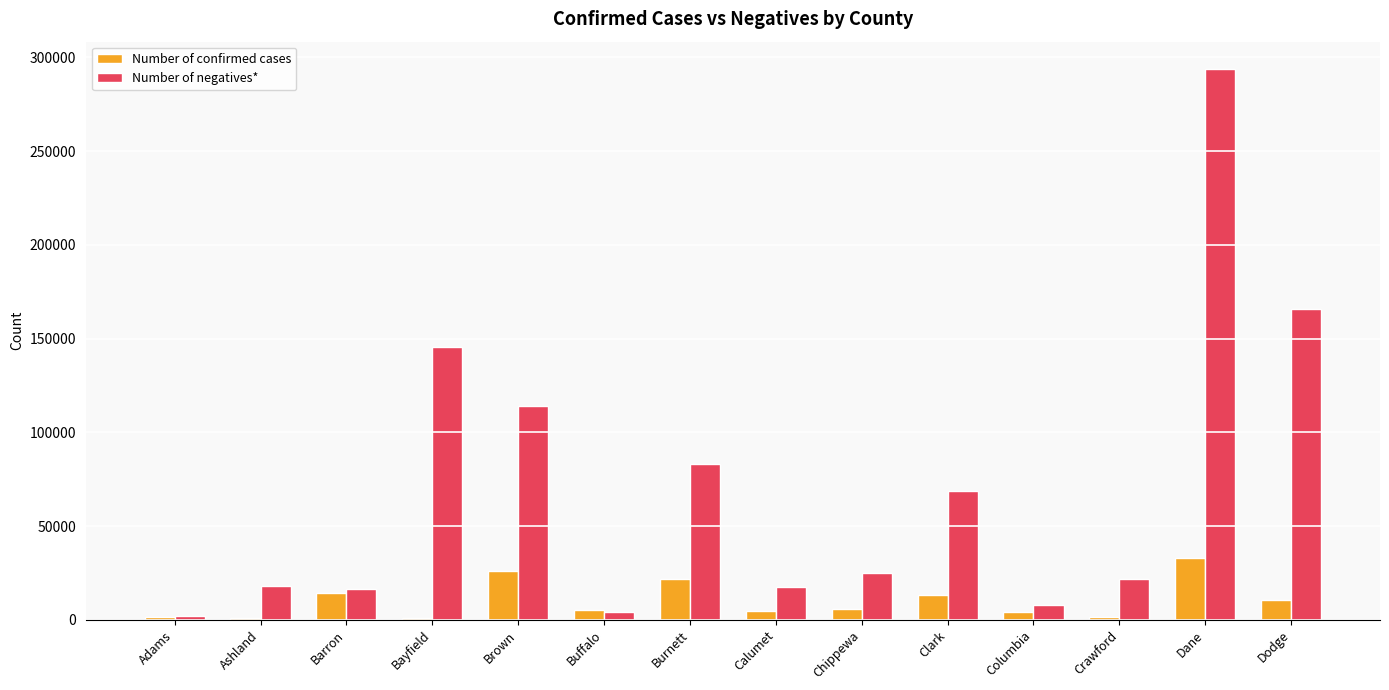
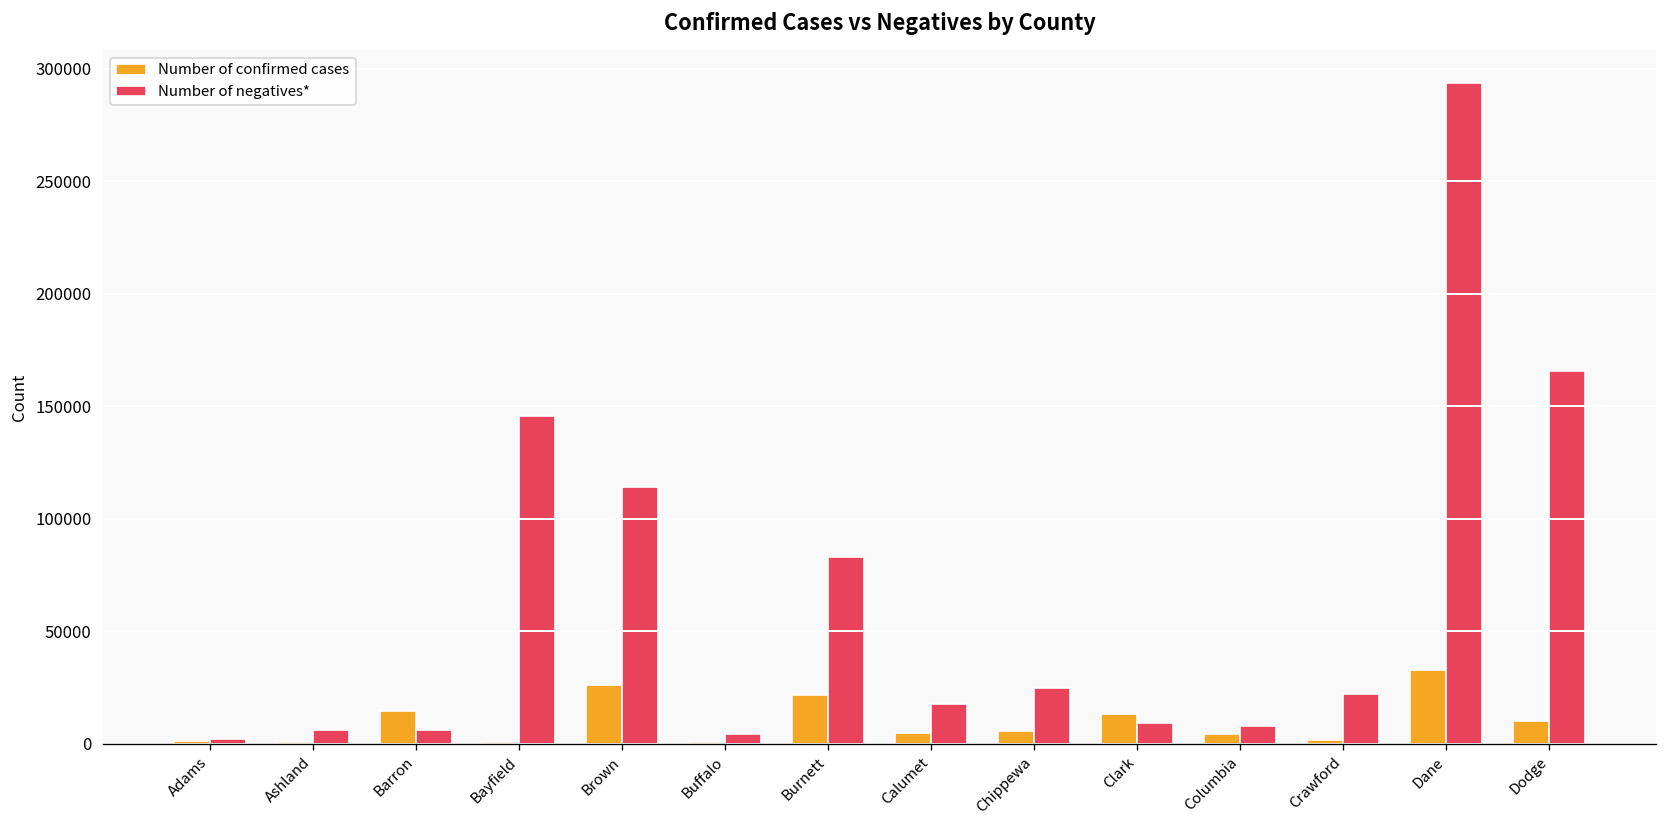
  {
    "Number of confirmed cases": {
      "Barron": 15000,
      "Brown": 26000,
-     "Buffalo": 5000,
+     "Buffalo": 1000,
      "Burnett": 22000,
      "Calumet": 5000,
      "Chippewa": 6000,
      "Clark": 13000,
      "Columbia": 4000,
      "Crawford": 2000,
      "Dane": 33000,
      "Dodge": 10000
    },
    "Number of negatives*": {
      "Adams": 2000,
-     "Ashland": 18000,
-     "Barron": 17000,
+     "Ashland": 6000,
+     "Barron": 6000,
      "Bayfield": 146000,
      "Brown": 114000,
      "Buffalo": 4000,
      "Burnett": 83000,
      "Calumet": 18000,
      "Chippewa": 25000,
-     "Clark": 69000,
+     "Clark": 9000,
      "Columbia": 8000,
      "Crawford": 22000,
      "Dane": 294000,
      "Dodge": 165000
    }
  }
